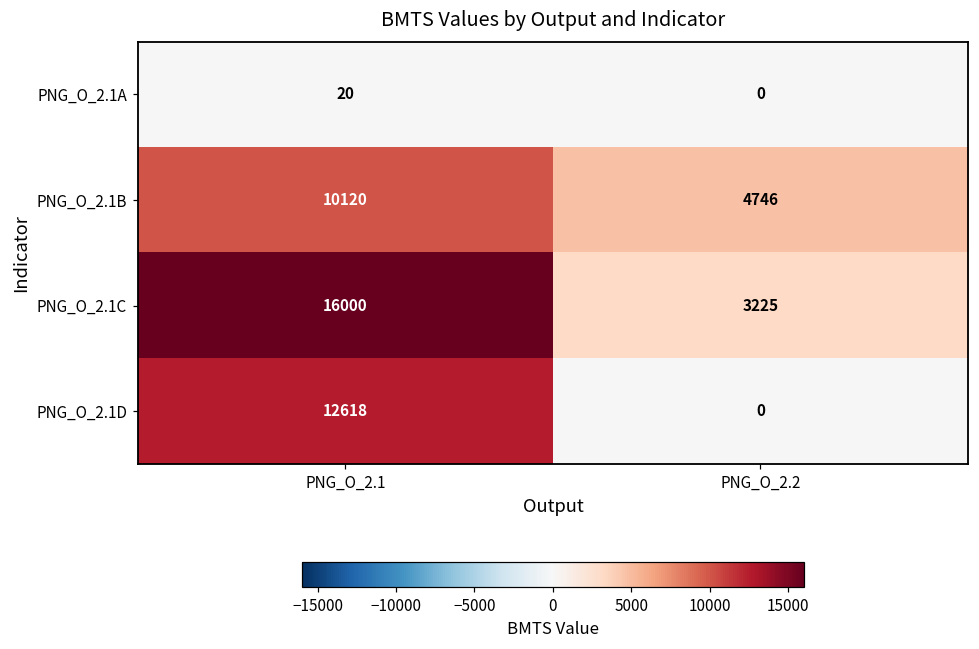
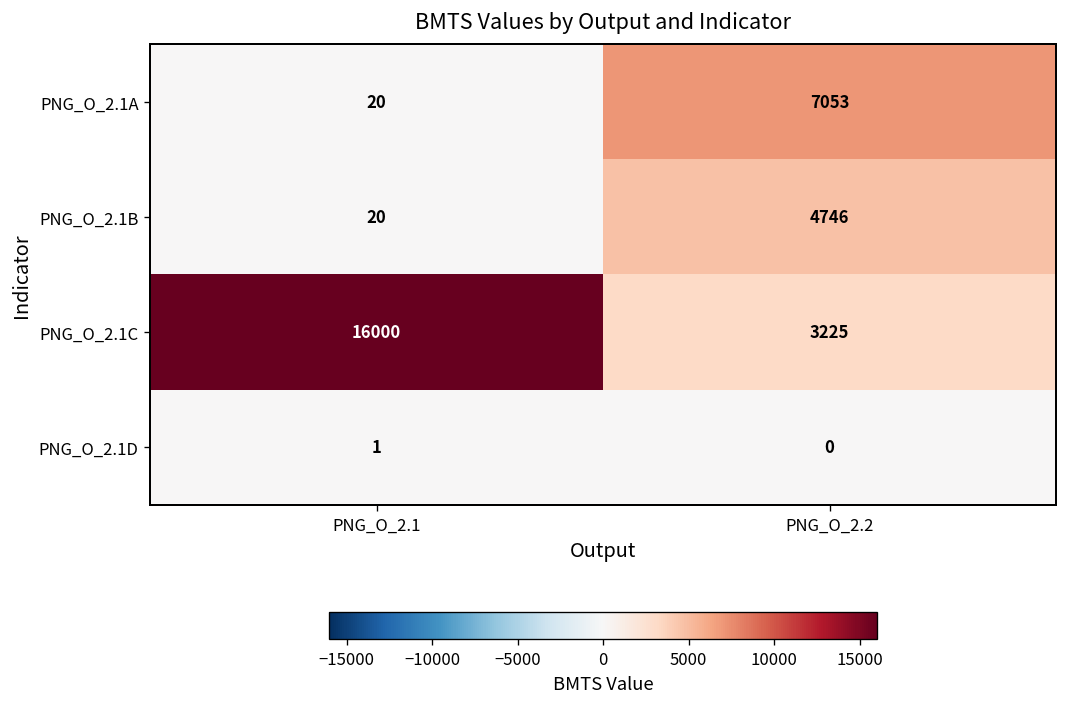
  {
    "PNG_O_2.1A": {
      "PNG_O_2.1": 20,
-     "PNG_O_2.2": 0
+     "PNG_O_2.2": 7053
    },
    "PNG_O_2.1B": {
-     "PNG_O_2.1": 10120,
+     "PNG_O_2.1": 20,
      "PNG_O_2.2": 4746
    },
    "PNG_O_2.1C": {
      "PNG_O_2.1": 16000,
      "PNG_O_2.2": 3225
    },
    "PNG_O_2.1D": {
-     "PNG_O_2.1": 12618,
+     "PNG_O_2.1": 1,
      "PNG_O_2.2": 0
    }
  }
